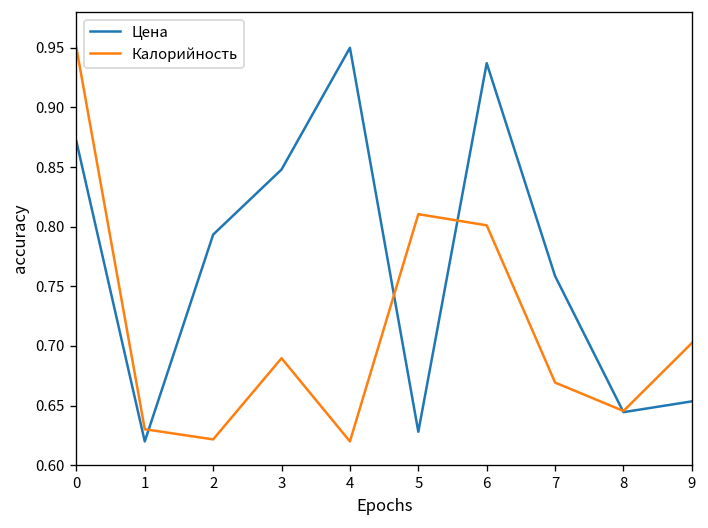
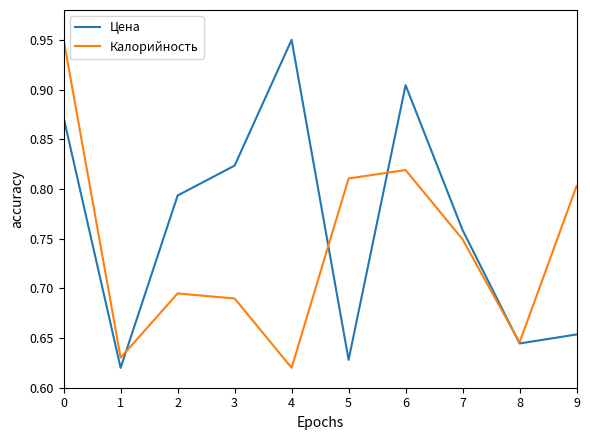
  {
    "Цена": {
      "0": 0.87,
      "1": 0.62,
      "2": 0.79,
-     "3": 0.85,
+     "3": 0.82,
      "4": 0.95,
      "5": 0.63,
-     "6": 0.94,
+     "6": 0.90,
      "7": 0.76,
      "9": 0.65
    },
    "Калорийность": {
      "0": 0.95,
      "1": 0.63,
-     "2": 0.62,
+     "2": 0.69,
      "3": 0.69,
      "4": 0.62,
      "5": 0.81,
-     "6": 0.80,
-     "7": 0.67,
-     "9": 0.70
+     "6": 0.82,
+     "7": 0.75,
+     "9": 0.80
    }
  }
